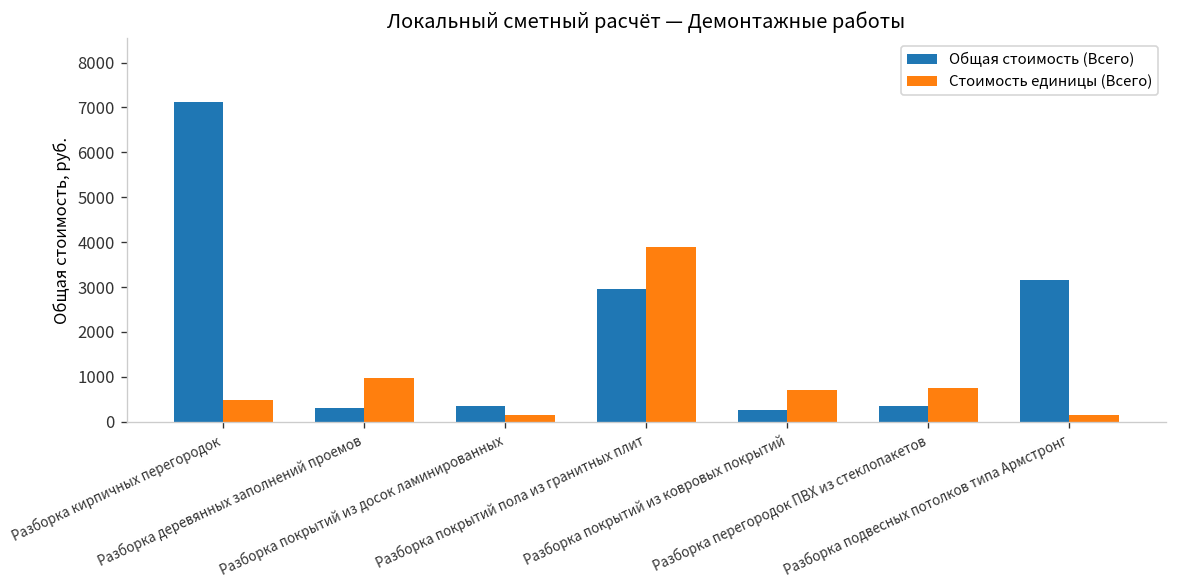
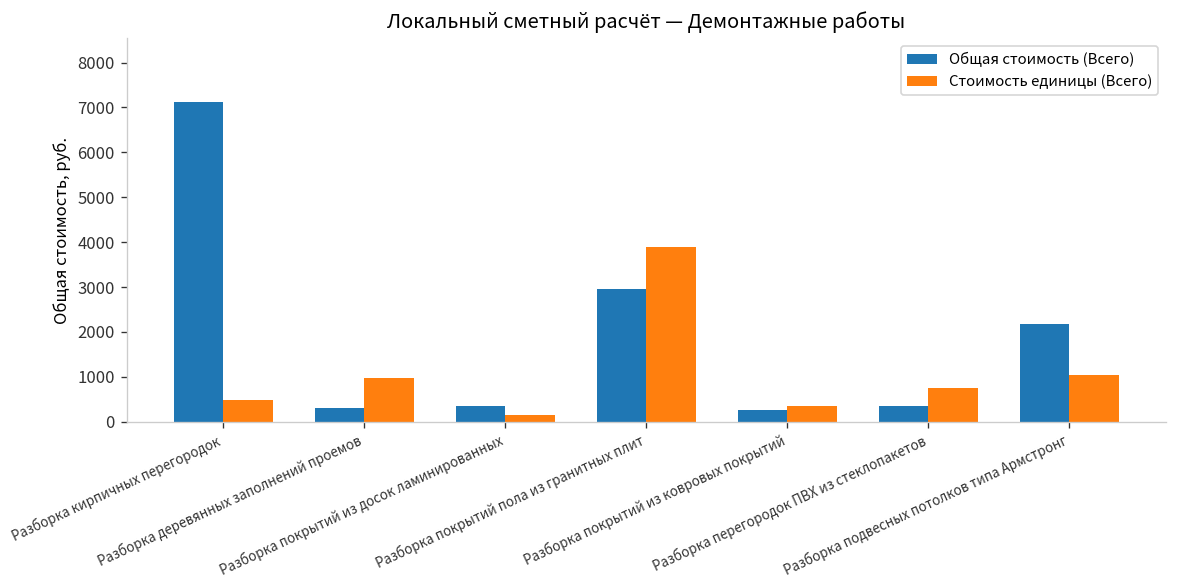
  {
    "Общая стоимость (Всего)": {
      "Разборка кирпичных перегородок": 7100,
      "Разборка деревянных заполнений проемов": 300,
      "Разборка покрытий из досок ламинированных": 300,
      "Разборка покрытий пола из гранитных плит": 2900,
      "Разборка покрытий из ковровых покрытий": 300,
      "Разборка перегородок ПВХ из стеклопакетов": 400,
-     "Разборка подвесных потолков типа Армстронг": 3200
+     "Разборка подвесных потолков типа Армстронг": 2200
    },
    "Стоимость единицы (Всего)": {
      "Разборка кирпичных перегородок": 500,
      "Разборка деревянных заполнений проемов": 1000,
      "Разборка покрытий из досок ламинированных": 200,
      "Разборка покрытий пола из гранитных плит": 3900,
-     "Разборка покрытий из ковровых покрытий": 700,
+     "Разборка покрытий из ковровых покрытий": 400,
      "Разборка перегородок ПВХ из стеклопакетов": 700,
-     "Разборка подвесных потолков типа Армстронг": 100
+     "Разборка подвесных потолков типа Армстронг": 1000
    }
  }
